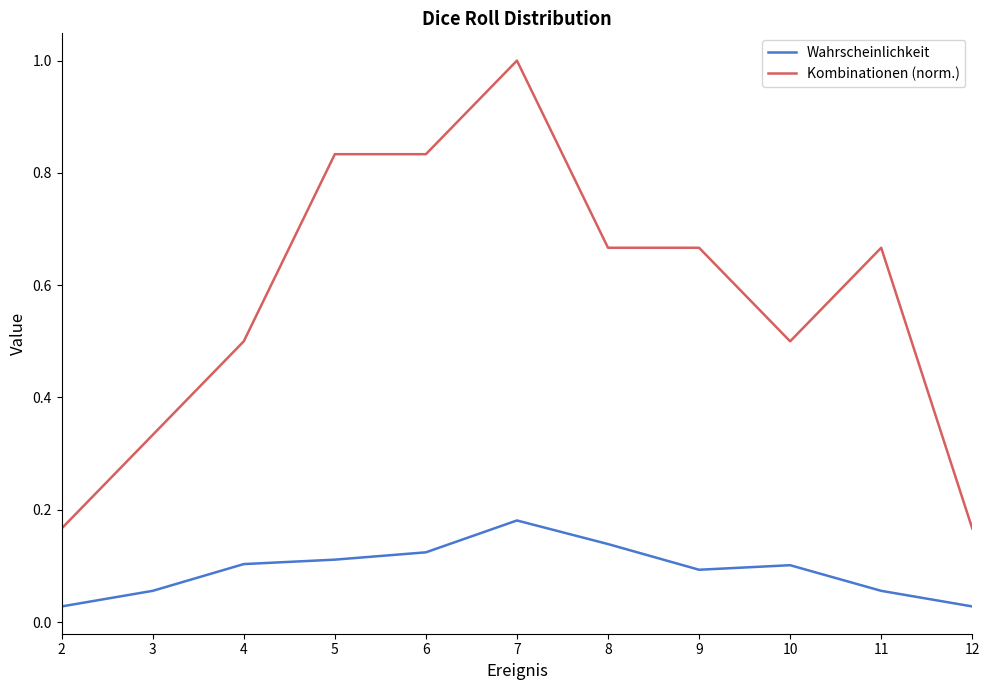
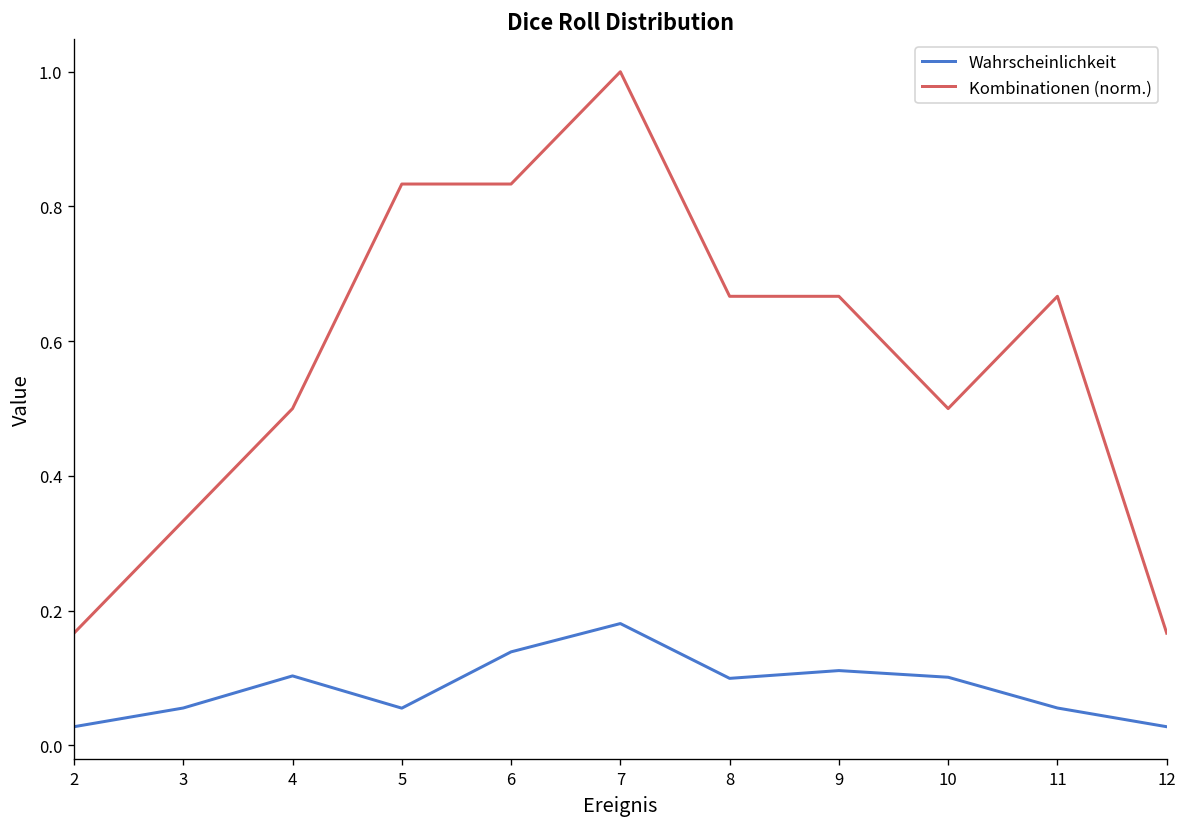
  {
    "Wahrscheinlichkeit": {
      "2": 0.03,
      "3": 0.06,
      "4": 0.10,
-     "5": 0.11,
-     "6": 0.12,
+     "5": 0.06,
+     "6": 0.14,
      "7": 0.18,
-     "8": 0.14,
-     "9": 0.09,
+     "8": 0.10,
+     "9": 0.11,
      "10": 0.10,
      "11": 0.06,
      "12": 0.03
    },
    "Kombinationen (norm.)": {
      "2": 0.17,
      "3": 0.33,
      "4": 0.50,
      "5": 0.83,
      "6": 0.83,
      "7": 1.00,
      "8": 0.67,
      "9": 0.67,
      "10": 0.50,
      "11": 0.67,
      "12": 0.17
    }
  }
